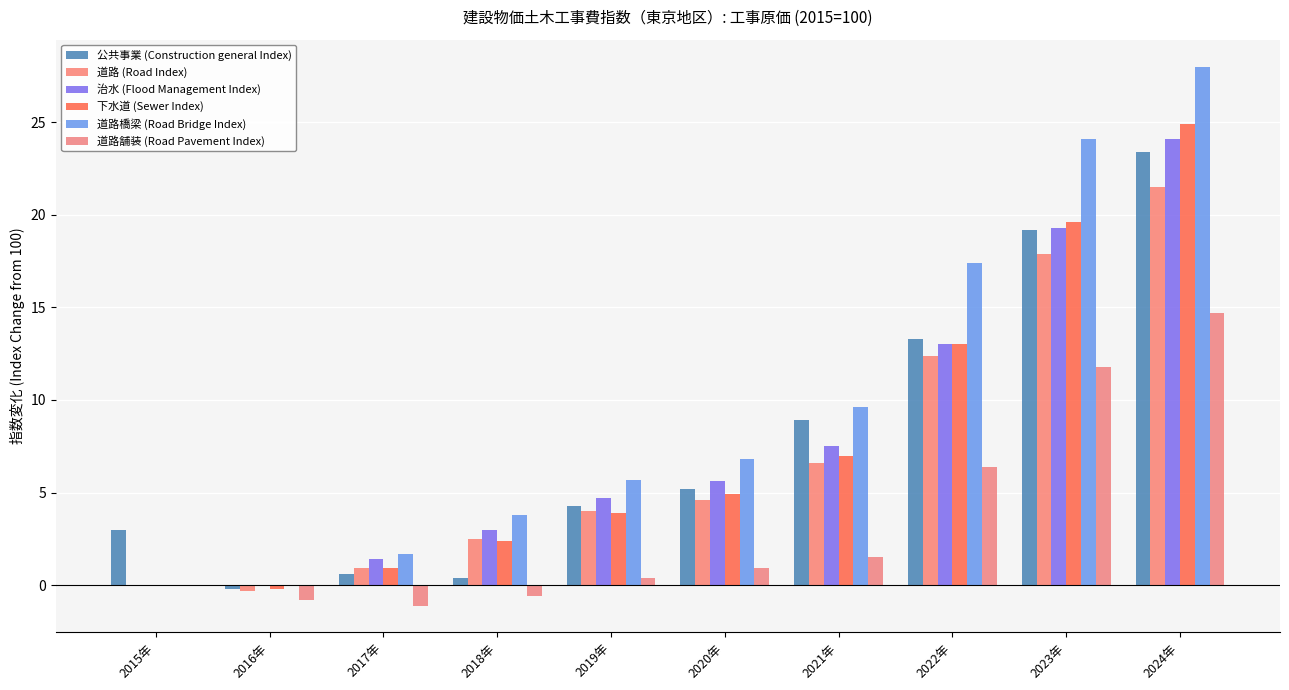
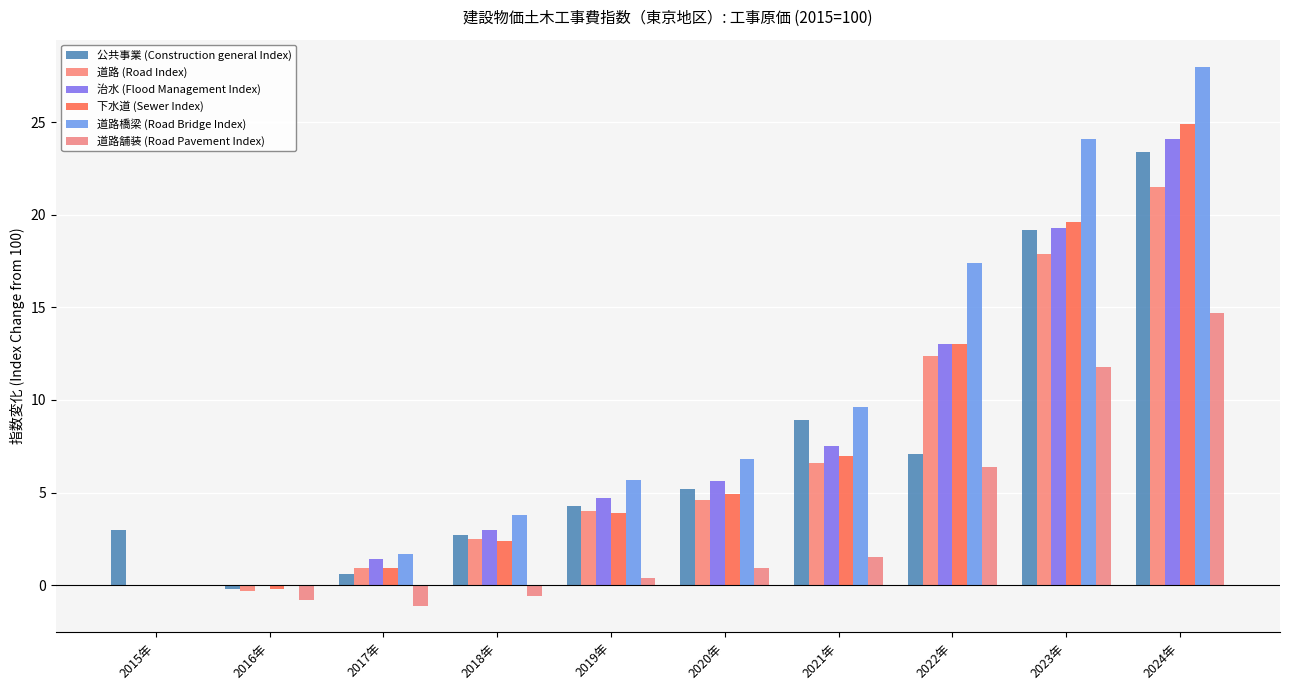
  {
    "公共事業 (Construction general Index)": {
      "2015年": 3.0,
      "2016年": -0.2,
      "2017年": 0.6,
-     "2018年": 0.4,
+     "2018年": 2.7,
      "2019年": 4.3,
      "2020年": 5.2,
      "2021年": 8.9,
-     "2022年": 13.3,
+     "2022年": 7.1,
      "2023年": 19.2,
      "2024年": 23.4
    }
  }
